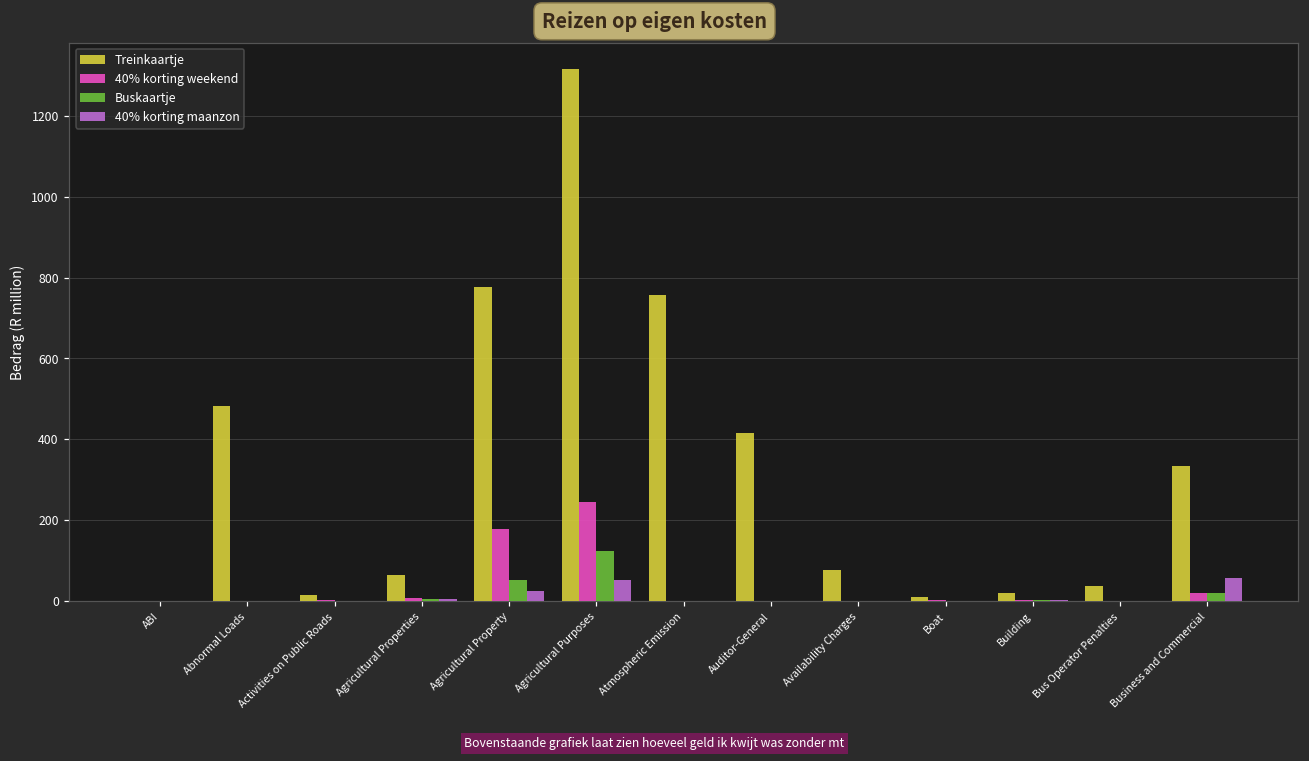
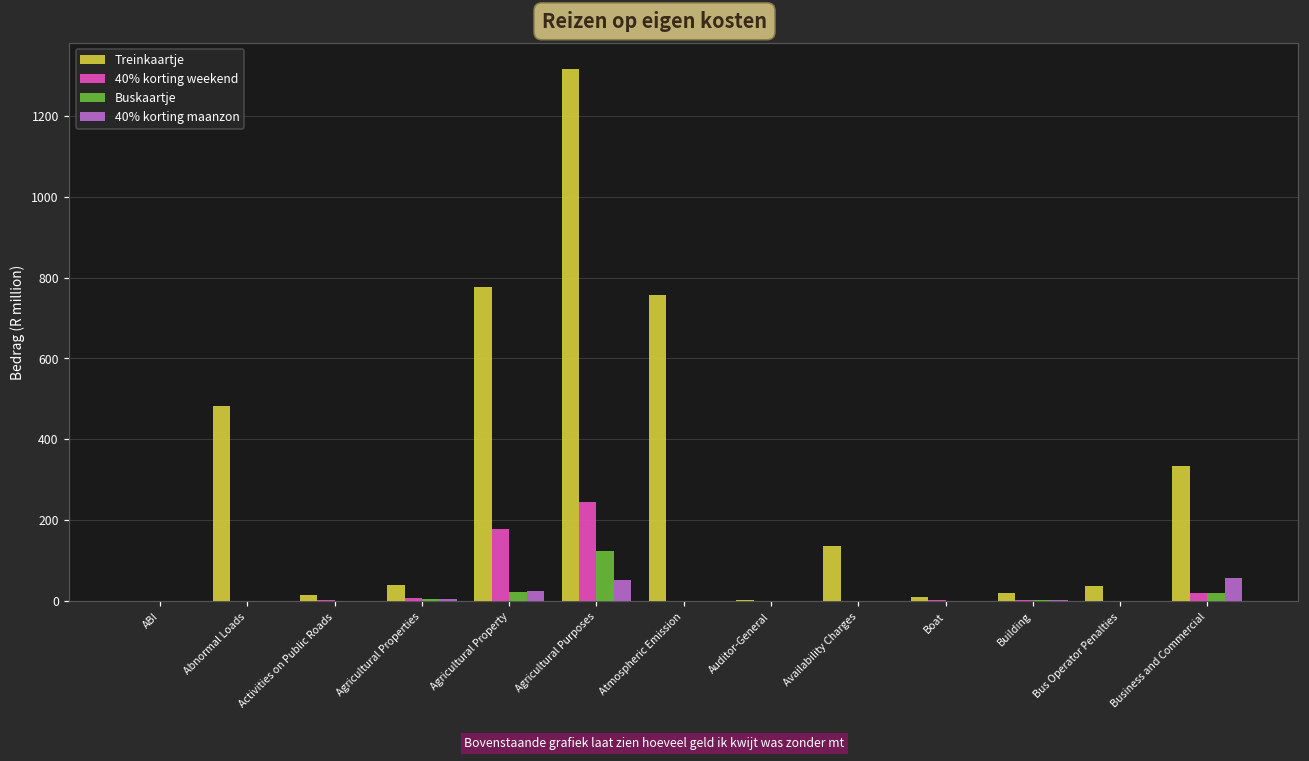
  {
    "Treinkaartje": {
      "Abnormal Loads": 480,
      "Activities on Public Roads": 10,
-     "Agricultural Properties": 60,
+     "Agricultural Properties": 40,
      "Agricultural Property": 780,
      "Agricultural Purposes": 1320,
      "Atmospheric Emission": 760,
-     "Auditor-General": 420,
-     "Availability Charges": 80,
+     "Auditor-General": 0,
+     "Availability Charges": 140,
      "Boat": 10,
      "Building": 20,
      "Bus Operator Penalties": 40,
      "Business and Commercial": 330
    },
    "Buskaartje": {
      "ABI": 0,
-     "Agricultural Property": 50,
+     "Agricultural Property": 20,
      "Agricultural Purposes": 120,
      "Auditor-General": 0,
      "Bus Operator Penalties": 0,
      "Business and Commercial": 20
    }
  }
